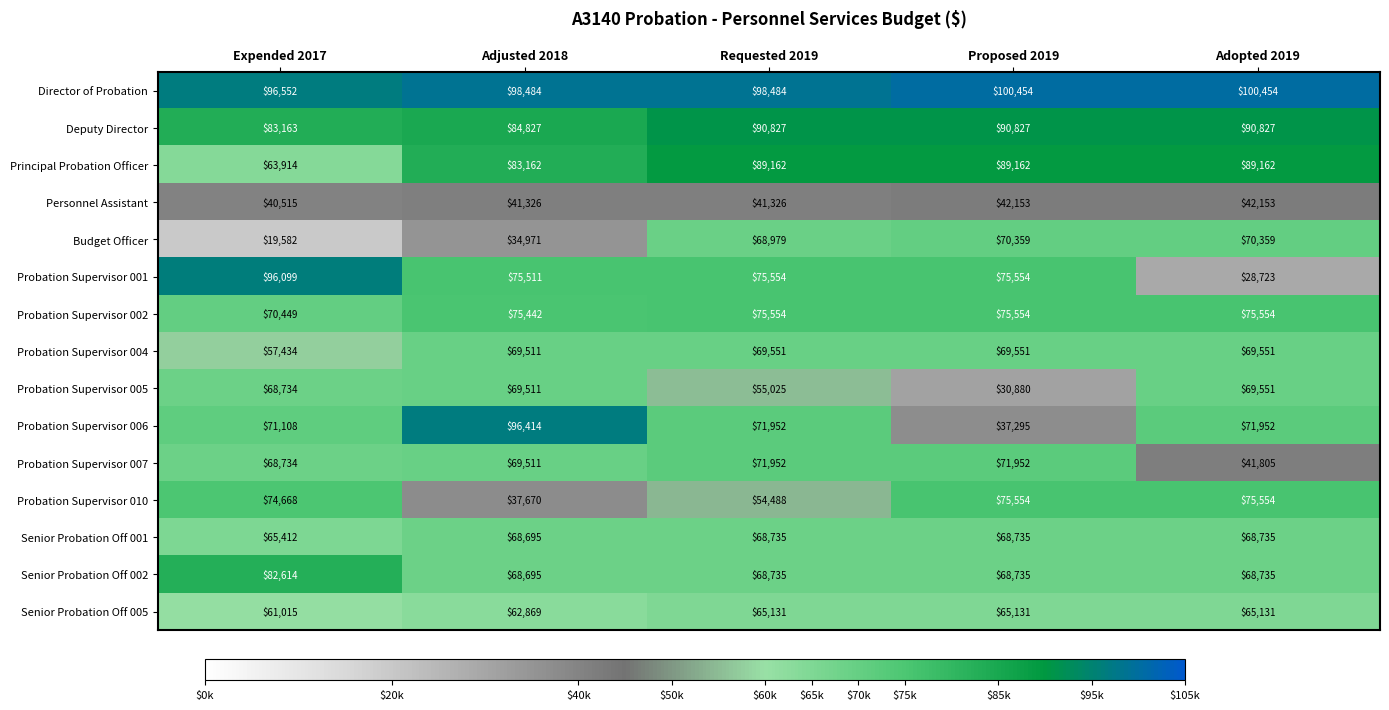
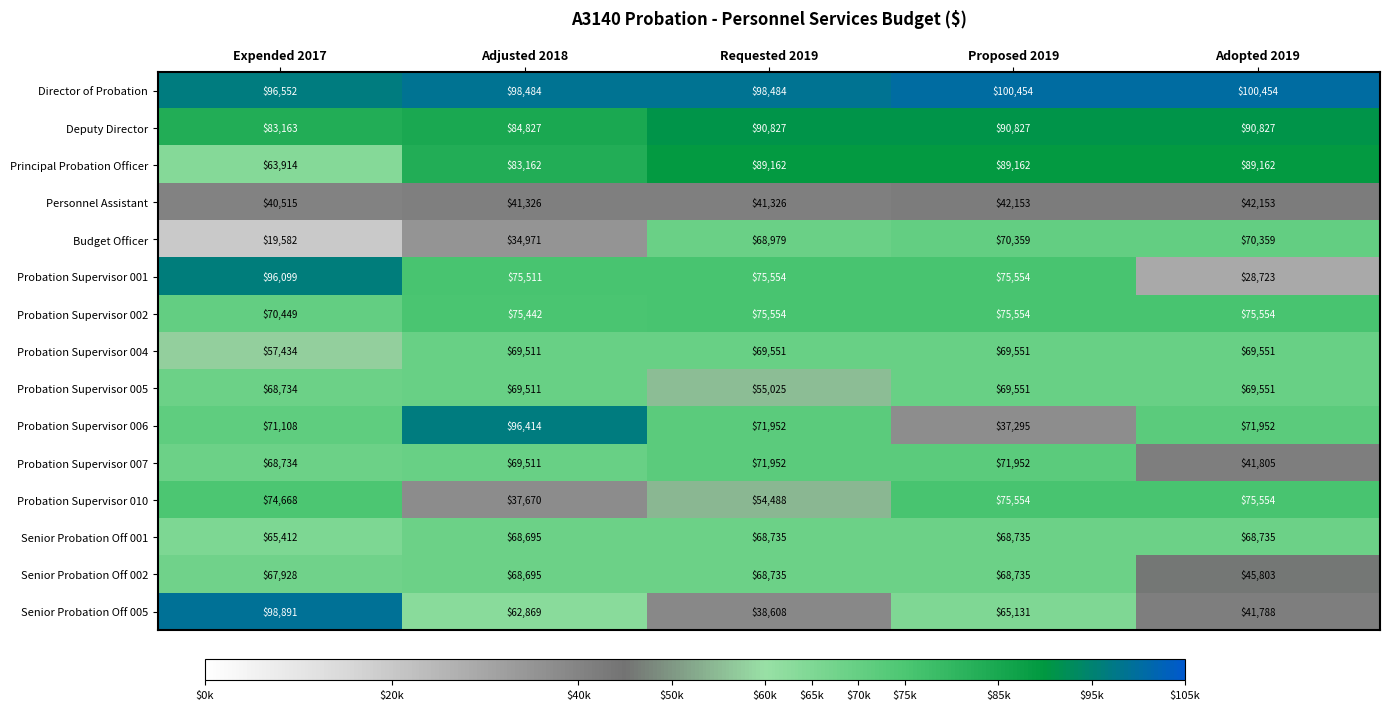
  {
    "Director of Probation": {
      "Expended 2017": "$96,552",
      "Adjusted 2018": "$98,484",
      "Requested 2019": "$98,484",
      "Proposed 2019": "$100,454",
      "Adopted 2019": "$100,454"
    },
    "Deputy Director": {
      "Expended 2017": "$83,163",
      "Adjusted 2018": "$84,827",
      "Requested 2019": "$90,827",
      "Proposed 2019": "$90,827",
      "Adopted 2019": "$90,827"
    },
    "Principal Probation Officer": {
      "Expended 2017": "$63,914",
      "Adjusted 2018": "$83,162",
      "Requested 2019": "$89,162",
      "Proposed 2019": "$89,162",
      "Adopted 2019": "$89,162"
    },
    "Personnel Assistant": {
      "Expended 2017": "$40,515",
      "Adjusted 2018": "$41,326",
      "Requested 2019": "$41,326",
      "Proposed 2019": "$42,153",
      "Adopted 2019": "$42,153"
    },
    "Budget Officer": {
      "Expended 2017": "$19,582",
      "Adjusted 2018": "$34,971",
      "Requested 2019": "$68,979",
      "Proposed 2019": "$70,359",
      "Adopted 2019": "$70,359"
    },
    "Probation Supervisor 001": {
      "Expended 2017": "$96,099",
      "Adjusted 2018": "$75,511",
      "Requested 2019": "$75,554",
      "Proposed 2019": "$75,554",
      "Adopted 2019": "$28,723"
    },
    "Probation Supervisor 002": {
      "Expended 2017": "$70,449",
      "Adjusted 2018": "$75,442",
      "Requested 2019": "$75,554",
      "Proposed 2019": "$75,554",
      "Adopted 2019": "$75,554"
    },
    "Probation Supervisor 004": {
      "Expended 2017": "$57,434",
      "Adjusted 2018": "$69,511",
      "Requested 2019": "$69,551",
      "Proposed 2019": "$69,551",
      "Adopted 2019": "$69,551"
    },
    "Probation Supervisor 005": {
      "Expended 2017": "$68,734",
      "Adjusted 2018": "$69,511",
      "Requested 2019": "$55,025",
-     "Proposed 2019": "$30,880",
+     "Proposed 2019": "$69,551",
      "Adopted 2019": "$69,551"
    },
    "Probation Supervisor 006": {
      "Expended 2017": "$71,108",
      "Adjusted 2018": "$96,414",
      "Requested 2019": "$71,952",
      "Proposed 2019": "$37,295",
      "Adopted 2019": "$71,952"
    },
    "Probation Supervisor 007": {
      "Expended 2017": "$68,734",
      "Adjusted 2018": "$69,511",
      "Requested 2019": "$71,952",
      "Proposed 2019": "$71,952",
      "Adopted 2019": "$41,805"
    },
    "Probation Supervisor 010": {
      "Expended 2017": "$74,668",
      "Adjusted 2018": "$37,670",
      "Requested 2019": "$54,488",
      "Proposed 2019": "$75,554",
      "Adopted 2019": "$75,554"
    },
    "Senior Probation Off 001": {
      "Expended 2017": "$65,412",
      "Adjusted 2018": "$68,695",
      "Requested 2019": "$68,735",
      "Proposed 2019": "$68,735",
      "Adopted 2019": "$68,735"
    },
    "Senior Probation Off 002": {
-     "Expended 2017": "$82,614",
+     "Expended 2017": "$67,928",
      "Adjusted 2018": "$68,695",
      "Requested 2019": "$68,735",
      "Proposed 2019": "$68,735",
-     "Adopted 2019": "$68,735"
+     "Adopted 2019": "$45,803"
    },
    "Senior Probation Off 005": {
-     "Expended 2017": "$61,015",
+     "Expended 2017": "$98,891",
      "Adjusted 2018": "$62,869",
-     "Requested 2019": "$65,131",
+     "Requested 2019": "$38,608",
      "Proposed 2019": "$65,131",
-     "Adopted 2019": "$65,131"
+     "Adopted 2019": "$41,788"
    }
  }
